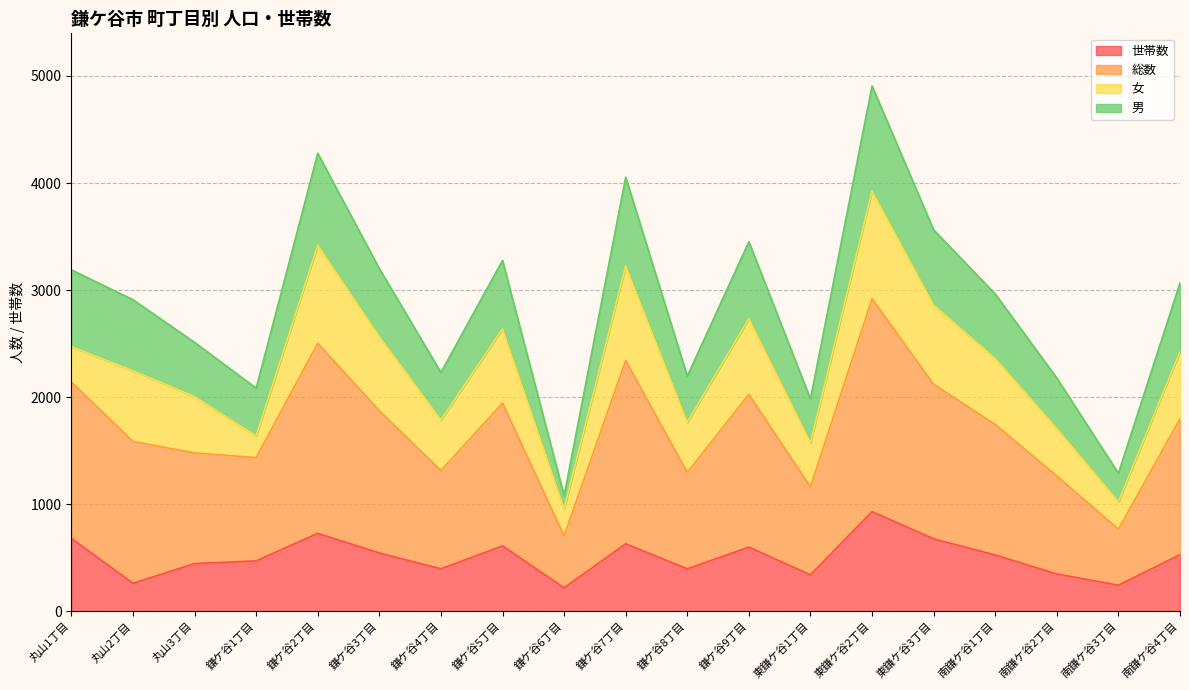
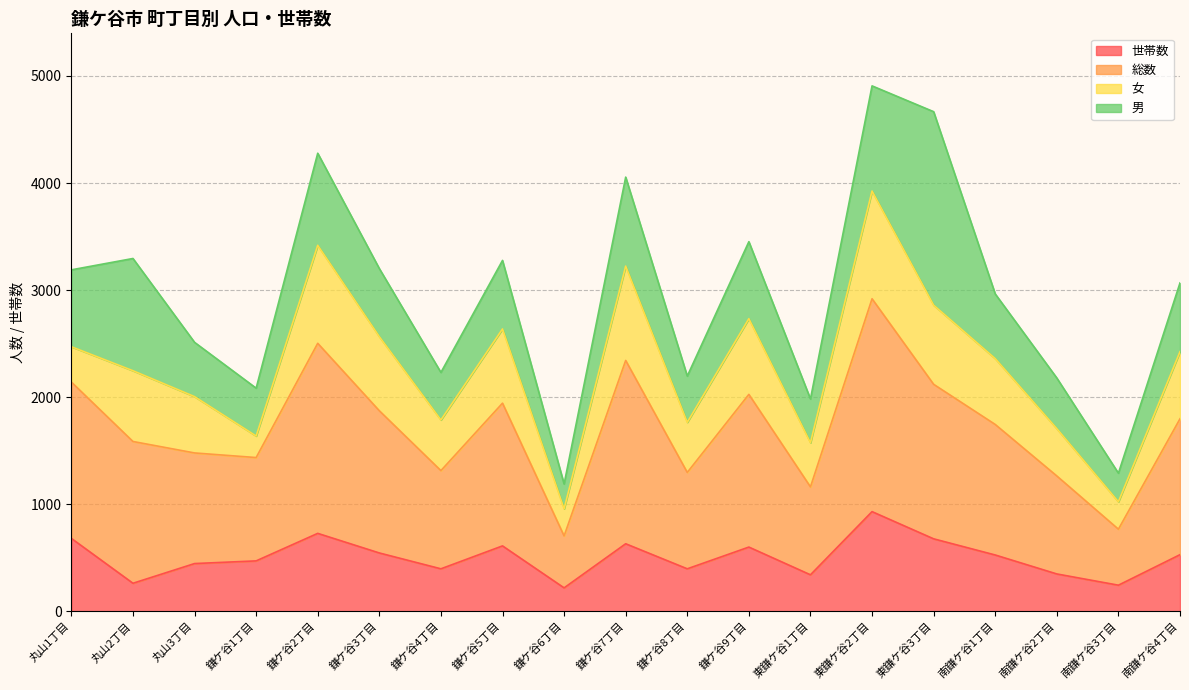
  {
    "世帯数": {
      "丸山1丁目": 680,
      "丸山2丁目": 260,
      "丸山3丁目": 450,
      "鎌ケ谷1丁目": 470,
      "鎌ケ谷2丁目": 730,
      "鎌ケ谷3丁目": 550,
      "鎌ケ谷4丁目": 400,
      "鎌ケ谷5丁目": 610,
      "鎌ケ谷6丁目": 220,
      "鎌ケ谷7丁目": 630,
      "鎌ケ谷8丁目": 400,
      "鎌ケ谷9丁目": 600,
      "東鎌ケ谷1丁目": 340,
      "東鎌ケ谷2丁目": 930,
      "東鎌ケ谷3丁目": 680,
      "南鎌ケ谷1丁目": 530,
      "南鎌ケ谷2丁目": 350,
      "南鎌ケ谷3丁目": 240,
      "南鎌ケ谷4丁目": 530
    },
    "総数": {
      "丸山1丁目": 1460,
      "丸山2丁目": 1320,
      "丸山3丁目": 1030,
      "鎌ケ谷1丁目": 970,
      "鎌ケ谷2丁目": 1780,
      "鎌ケ谷3丁目": 1330,
      "鎌ケ谷4丁目": 920,
      "鎌ケ谷5丁目": 1330,
      "鎌ケ谷6丁目": 490,
      "鎌ケ谷7丁目": 1710,
      "鎌ケ谷8丁目": 900,
      "鎌ケ谷9丁目": 1430,
      "東鎌ケ谷1丁目": 820,
      "東鎌ケ谷2丁目": 1990,
      "東鎌ケ谷3丁目": 1440,
      "南鎌ケ谷1丁目": 1220,
      "南鎌ケ谷2丁目": 920,
      "南鎌ケ谷3丁目": 520,
      "南鎌ケ谷4丁目": 1270
    },
    "女": {
      "丸山1丁目": 330,
      "丸山2丁目": 660,
      "丸山3丁目": 530,
      "鎌ケ谷1丁目": 200,
      "鎌ケ谷2丁目": 920,
      "鎌ケ谷3丁目": 690,
      "鎌ケ谷4丁目": 470,
      "鎌ケ谷5丁目": 690,
      "鎌ケ谷6丁目": 250,
      "鎌ケ谷7丁目": 880,
      "鎌ケ谷8丁目": 470,
      "鎌ケ谷9丁目": 710,
      "東鎌ケ谷1丁目": 410,
      "東鎌ケ谷2丁目": 1010,
      "東鎌ケ谷3丁目": 740,
      "南鎌ケ谷1丁目": 620,
      "南鎌ケ谷2丁目": 440,
      "南鎌ケ谷3丁目": 260,
      "南鎌ケ谷4丁目": 630
    },
    "男": {
      "丸山1丁目": 720,
-     "丸山2丁目": 660,
+     "丸山2丁目": 1050,
      "丸山3丁目": 510,
      "鎌ケ谷1丁目": 450,
      "鎌ケ谷2丁目": 860,
      "鎌ケ谷3丁目": 640,
      "鎌ケ谷4丁目": 440,
      "鎌ケ谷5丁目": 640,
-     "鎌ケ谷6丁目": 120,
+     "鎌ケ谷6丁目": 230,
      "鎌ケ谷7丁目": 830,
      "鎌ケ谷8丁目": 430,
      "鎌ケ谷9丁目": 720,
      "東鎌ケ谷1丁目": 410,
      "東鎌ケ谷2丁目": 980,
-     "東鎌ケ谷3丁目": 700,
+     "東鎌ケ谷3丁目": 1810,
      "南鎌ケ谷1丁目": 600,
      "南鎌ケ谷2丁目": 470,
      "南鎌ケ谷3丁目": 270,
      "南鎌ケ谷4丁目": 640
    }
  }
